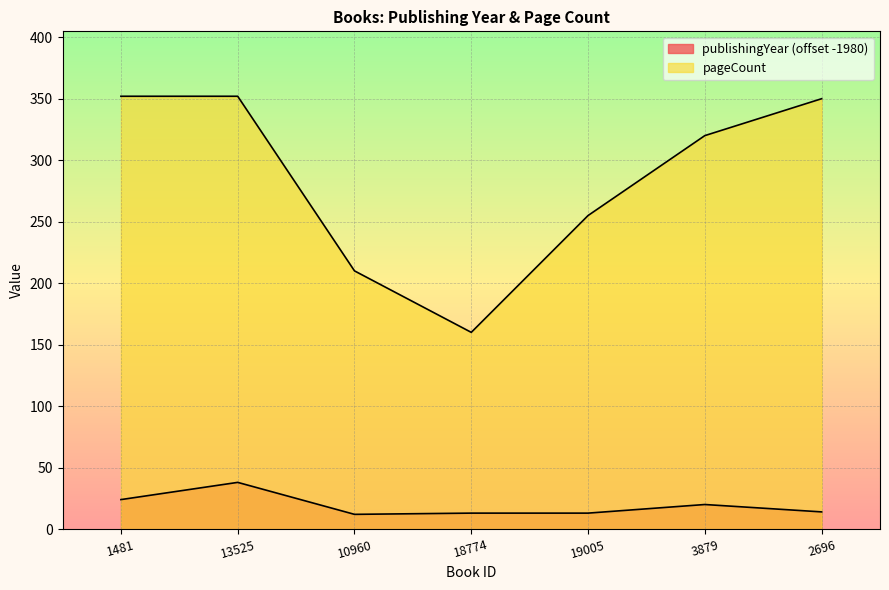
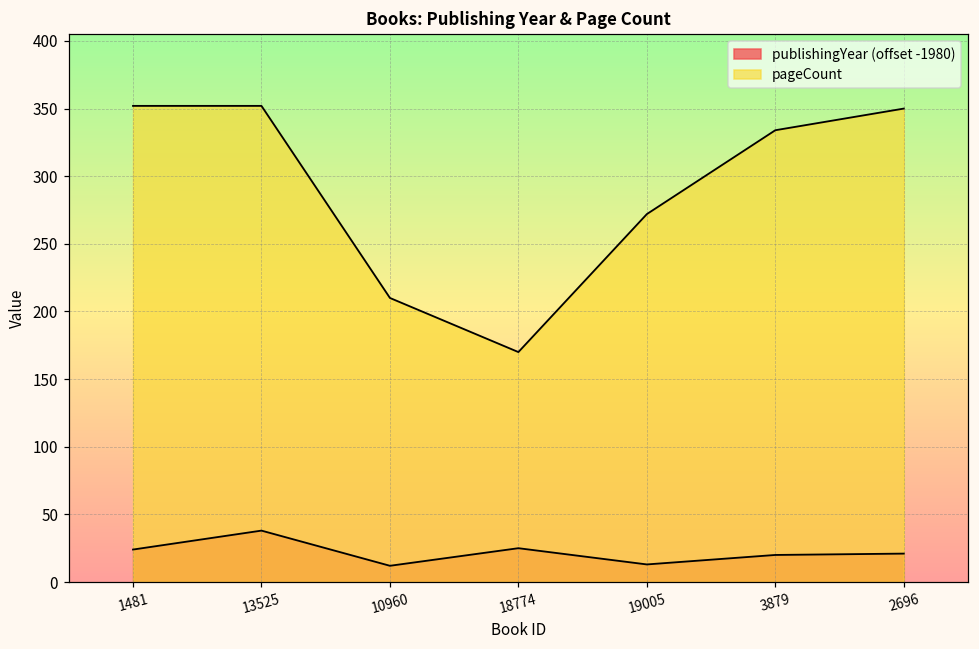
  {
    "publishingYear (offset -1980)": {
      "1481": 24,
      "13525": 38,
      "10960": 12,
-     "18774": 13,
+     "18774": 25,
      "19005": 13,
      "3879": 20,
-     "2696": 14
+     "2696": 21
    },
    "pageCount": {
      "1481": 352,
      "13525": 352,
      "10960": 210,
-     "18774": 160,
-     "19005": 255,
-     "3879": 320,
+     "18774": 170,
+     "19005": 272,
+     "3879": 334,
      "2696": 350
    }
  }
